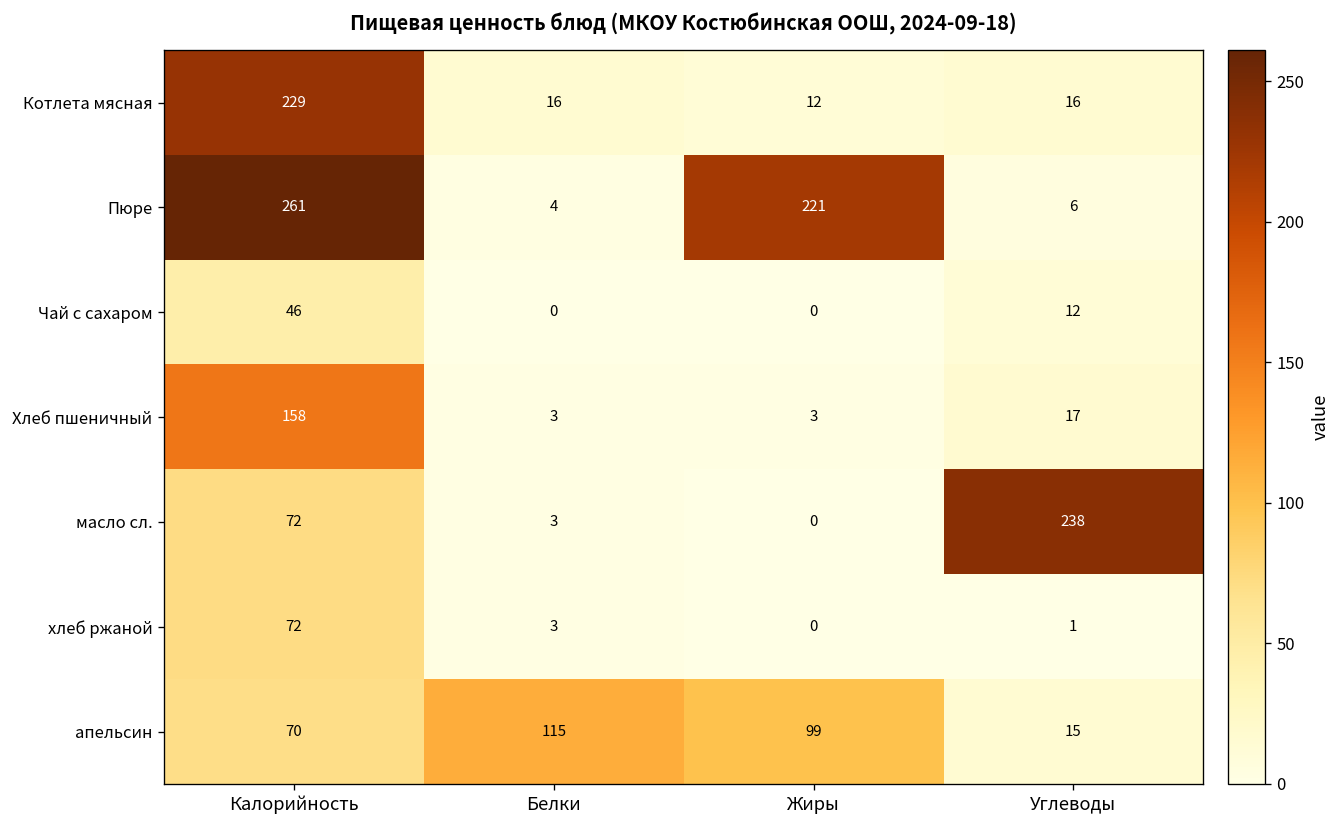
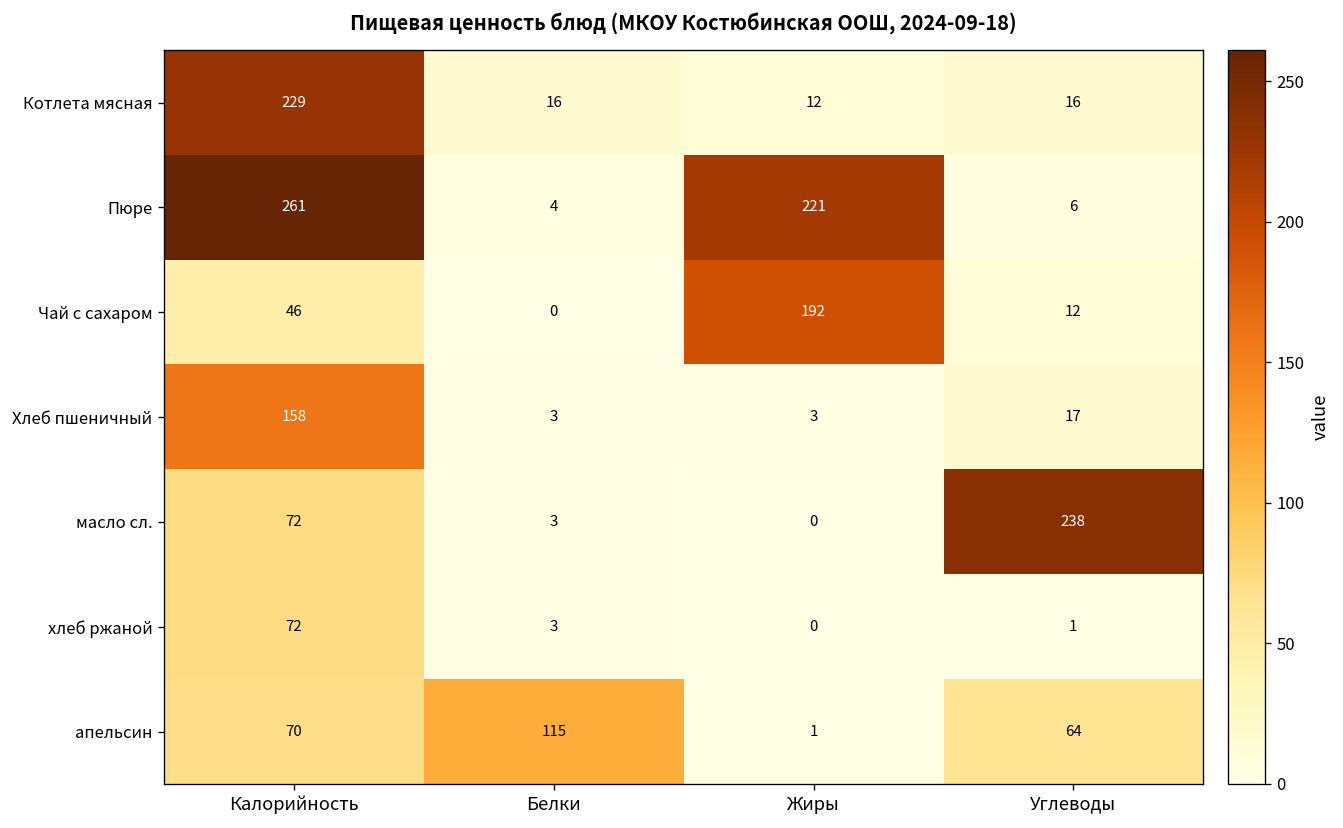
  {
    "Котлета мясная": {
      "Калорийность": 229,
      "Белки": 16,
      "Жиры": 12,
      "Углеводы": 16
    },
    "Пюре": {
      "Калорийность": 261,
      "Белки": 4,
      "Жиры": 221,
      "Углеводы": 6
    },
    "Чай с сахаром": {
      "Калорийность": 46,
      "Белки": 0,
-     "Жиры": 0,
+     "Жиры": 192,
      "Углеводы": 12
    },
    "Хлеб пшеничный": {
      "Калорийность": 158,
      "Белки": 3,
      "Жиры": 3,
      "Углеводы": 17
    },
    "масло сл.": {
      "Калорийность": 72,
      "Белки": 3,
      "Жиры": 0,
      "Углеводы": 238
    },
    "хлеб ржаной": {
      "Калорийность": 72,
      "Белки": 3,
      "Жиры": 0,
      "Углеводы": 1
    },
    "апельсин": {
      "Калорийность": 70,
      "Белки": 115,
-     "Жиры": 99,
-     "Углеводы": 15
+     "Жиры": 1,
+     "Углеводы": 64
    }
  }
